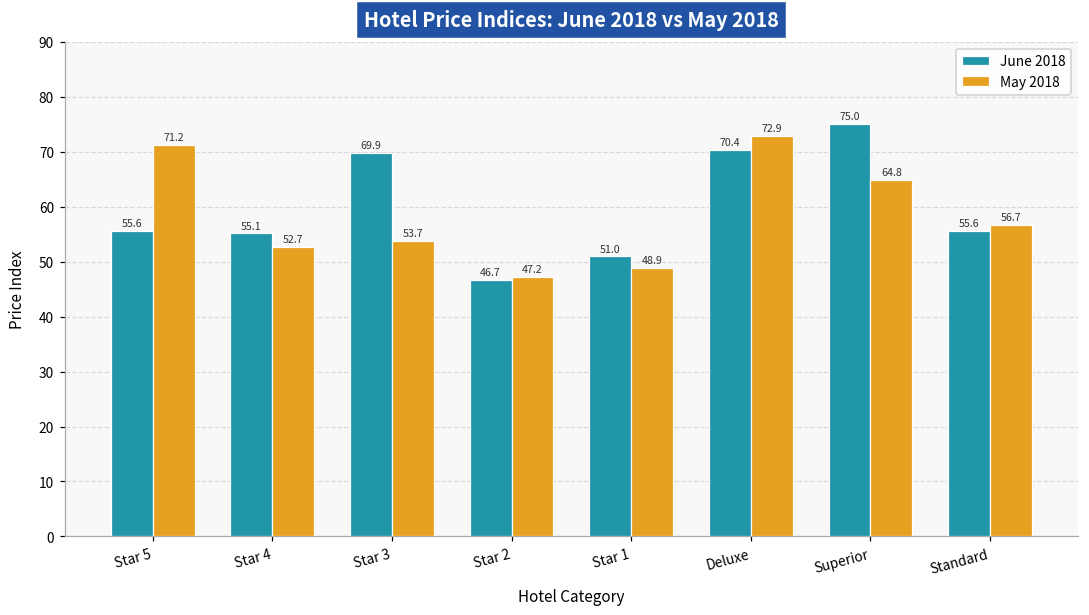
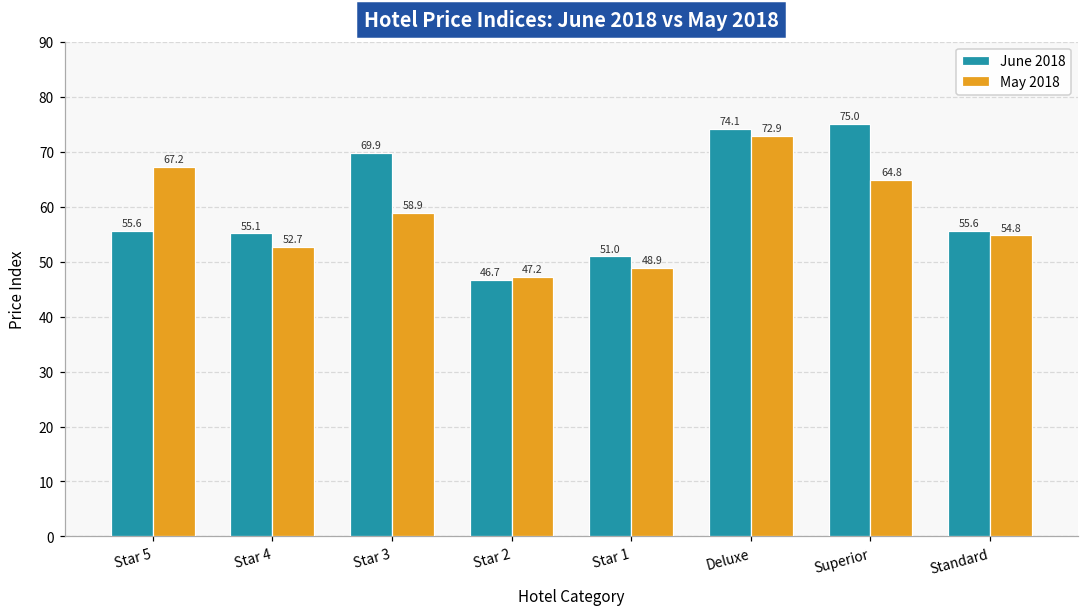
  {
    "June 2018": {
      "Star 5": 55.6,
      "Star 4": 55.1,
      "Star 3": 69.9,
      "Star 2": 46.7,
      "Star 1": 51.0,
-     "Deluxe": 70.4,
+     "Deluxe": 74.1,
      "Superior": 75.0,
      "Standard": 55.6
    },
    "May 2018": {
-     "Star 5": 71.2,
+     "Star 5": 67.2,
      "Star 4": 52.7,
-     "Star 3": 53.7,
+     "Star 3": 58.9,
      "Star 2": 47.2,
      "Star 1": 48.9,
      "Deluxe": 72.9,
      "Superior": 64.8,
-     "Standard": 56.7
+     "Standard": 54.8
    }
  }
